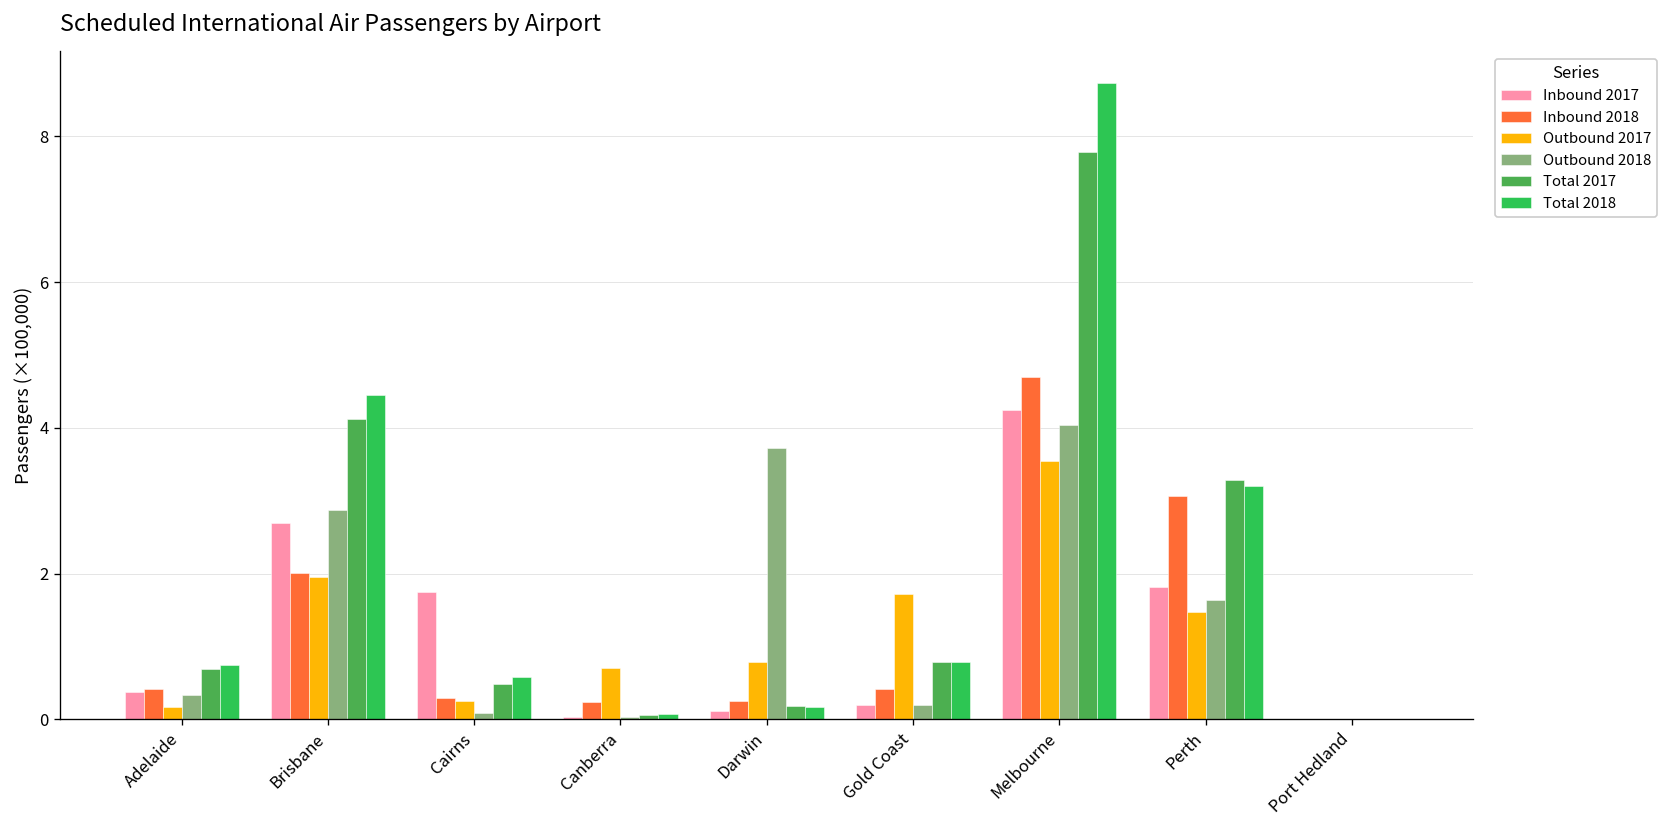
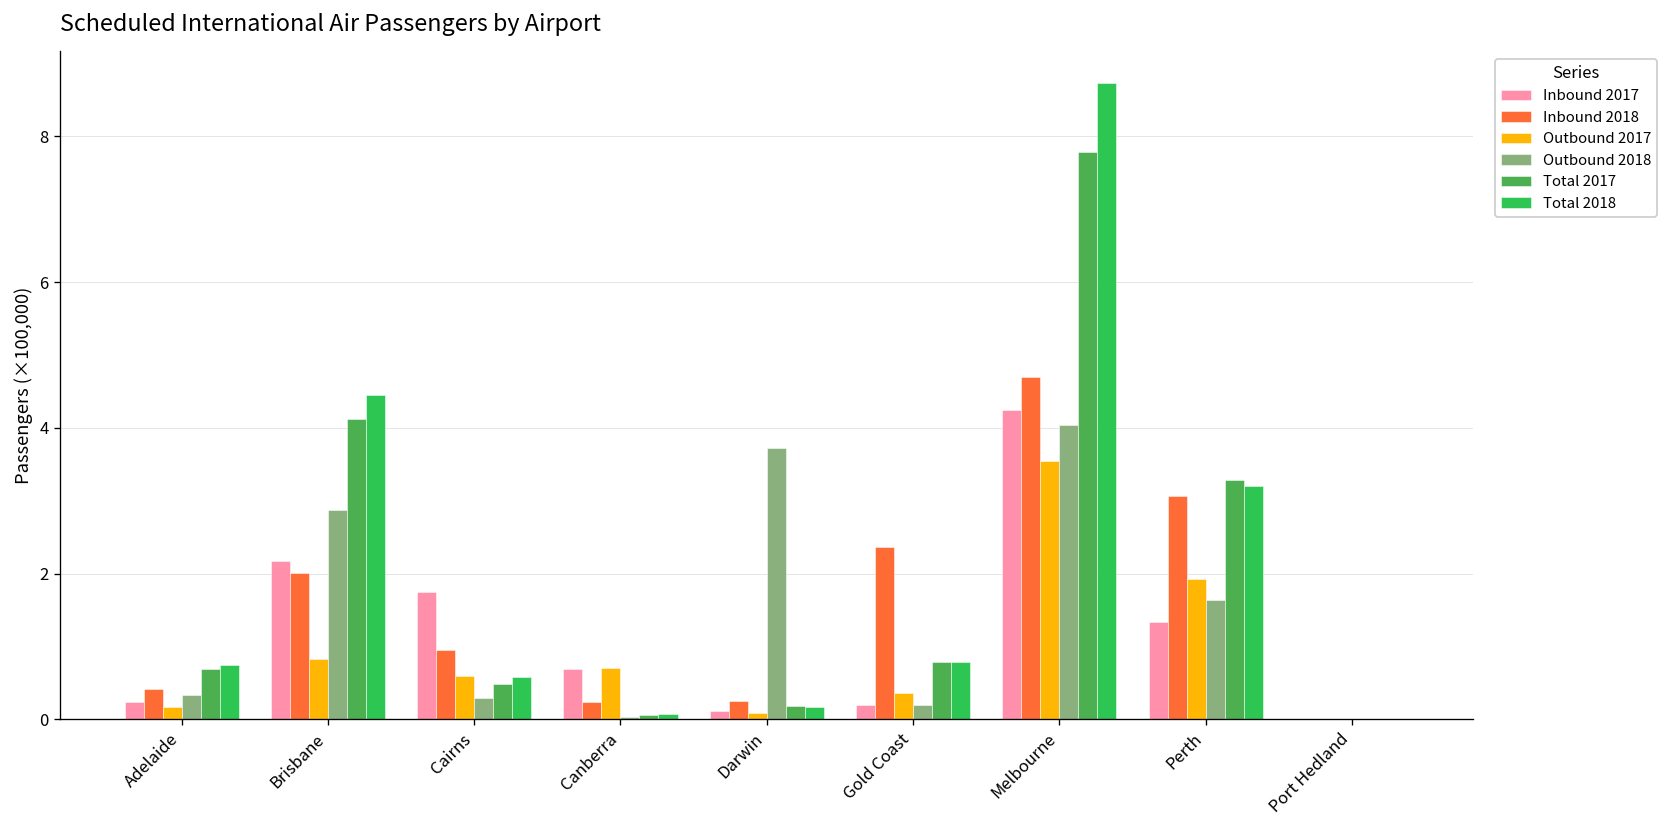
  {
    "Inbound 2017": {
-     "Adelaide": 0.4,
-     "Brisbane": 2.7,
+     "Adelaide": 0.2,
+     "Brisbane": 2.2,
      "Cairns": 1.7,
-     "Canberra": 0.0,
+     "Canberra": 0.7,
      "Darwin": 0.1,
      "Gold Coast": 0.2,
      "Melbourne": 4.2,
-     "Perth": 1.8
+     "Perth": 1.3
    },
    "Inbound 2018": {
      "Adelaide": 0.4,
      "Brisbane": 2.0,
-     "Cairns": 0.3,
+     "Cairns": 1.0,
      "Canberra": 0.2,
      "Darwin": 0.3,
-     "Gold Coast": 0.4,
+     "Gold Coast": 2.4,
      "Melbourne": 4.7,
      "Perth": 3.1
    },
    "Outbound 2017": {
      "Adelaide": 0.2,
-     "Brisbane": 2.0,
-     "Cairns": 0.2,
+     "Brisbane": 0.8,
+     "Cairns": 0.6,
      "Canberra": 0.7,
-     "Darwin": 0.8,
-     "Gold Coast": 1.7,
+     "Darwin": 0.1,
+     "Gold Coast": 0.4,
      "Melbourne": 3.5,
-     "Perth": 1.5
+     "Perth": 1.9
    },
    "Outbound 2018": {
      "Adelaide": 0.3,
      "Brisbane": 2.9,
-     "Cairns": 0.1,
+     "Cairns": 0.3,
      "Darwin": 3.7,
      "Gold Coast": 0.2,
      "Melbourne": 4.0,
      "Perth": 1.6
    }
  }
